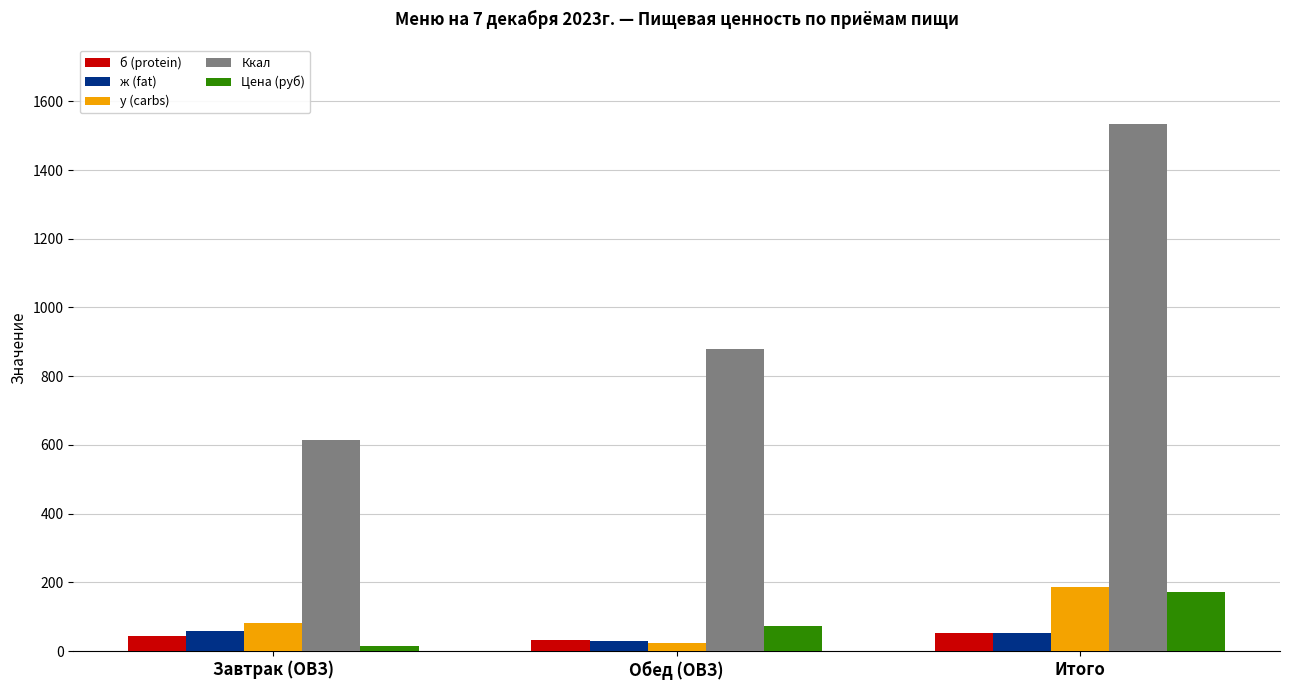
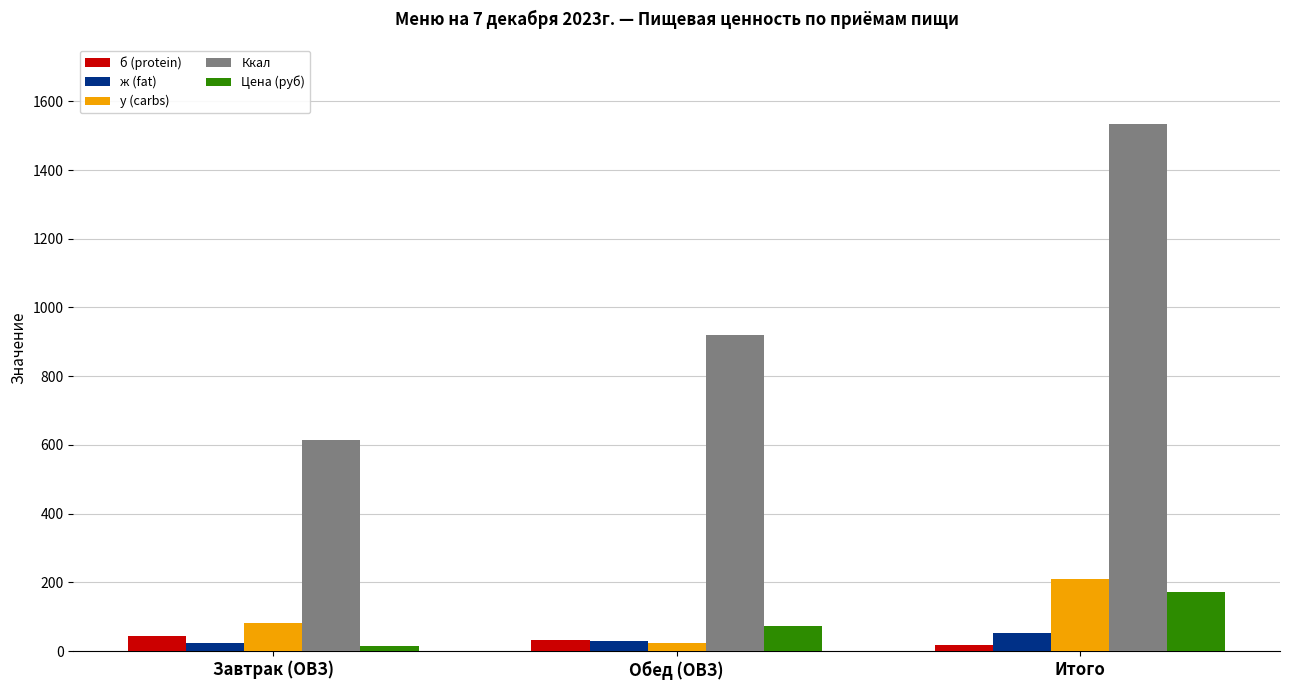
  {
    "б (protein)": {
      "Завтрак (ОВЗ)": 40,
      "Обед (ОВЗ)": 30,
-     "Итого": 50
+     "Итого": 20
    },
    "ж (fat)": {
-     "Завтрак (ОВЗ)": 60,
+     "Завтрак (ОВЗ)": 20,
      "Обед (ОВЗ)": 30,
      "Итого": 50
    },
    "у (carbs)": {
      "Завтрак (ОВЗ)": 80,
      "Обед (ОВЗ)": 20,
-     "Итого": 190
+     "Итого": 210
    },
    "Ккал": {
      "Завтрак (ОВЗ)": 610,
-     "Обед (ОВЗ)": 880,
+     "Обед (ОВЗ)": 920,
      "Итого": 1530
    },
    "Цена (руб)": {
      "Завтрак (ОВЗ)": 20,
      "Обед (ОВЗ)": 70,
      "Итого": 170
    }
  }
